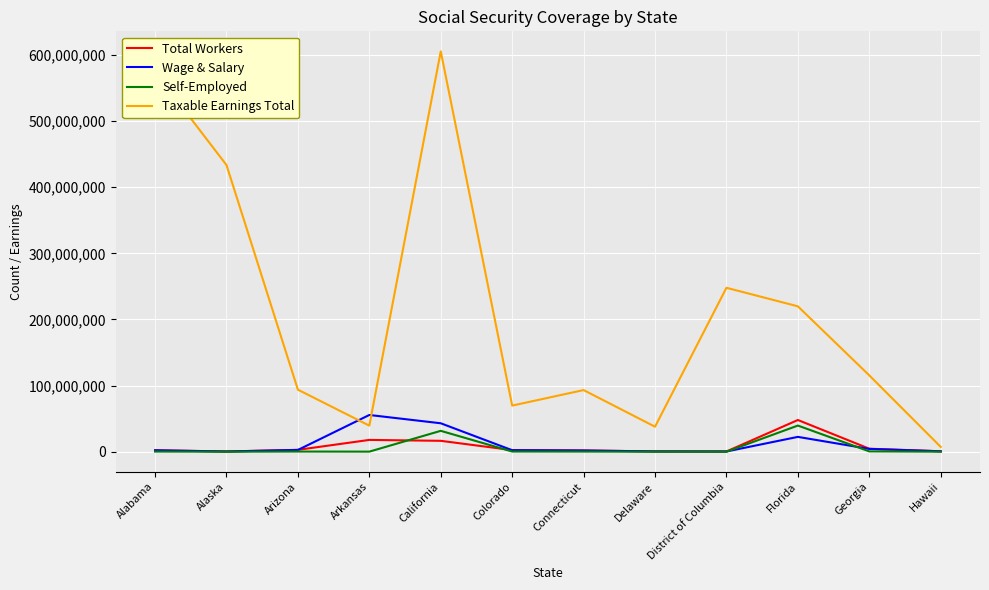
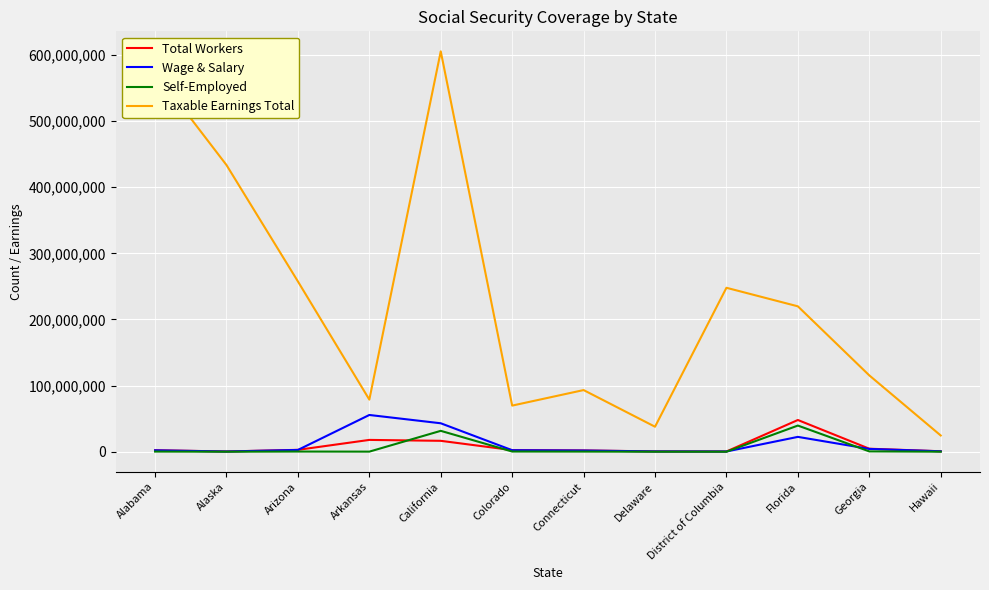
  {
    "Total Workers": {
      "Arkansas": "20,000,000",
      "California": "20,000,000",
      "Florida": "50,000,000"
    },
    "Wage & Salary": {
      "Arkansas": "60,000,000",
      "California": "40,000,000",
      "Florida": "20,000,000"
    },
    "Self-Employed": {
      "Arkansas": "0",
      "California": "30,000,000",
      "Florida": "40,000,000"
    },
    "Taxable Earnings Total": {
      "Alaska": "430,000,000",
-     "Arizona": "90,000,000",
-     "Arkansas": "40,000,000",
+     "Arizona": "260,000,000",
+     "Arkansas": "80,000,000",
      "California": "610,000,000",
      "Colorado": "70,000,000",
      "Connecticut": "90,000,000",
      "Delaware": "40,000,000",
      "District of Columbia": "250,000,000",
      "Florida": "220,000,000",
      "Georgia": "120,000,000",
-     "Hawaii": "10,000,000"
+     "Hawaii": "20,000,000"
    }
  }
